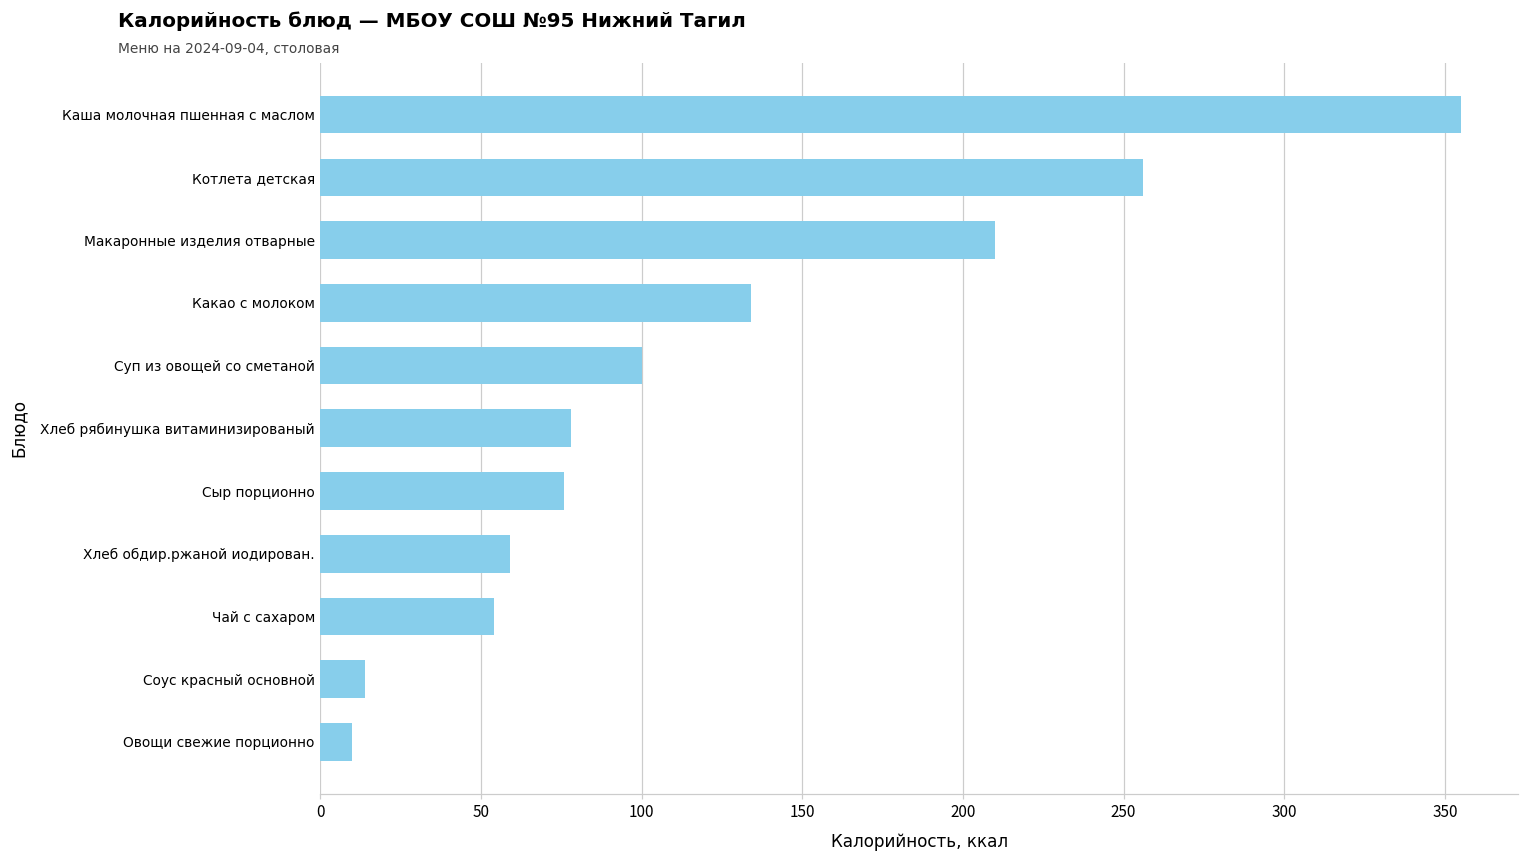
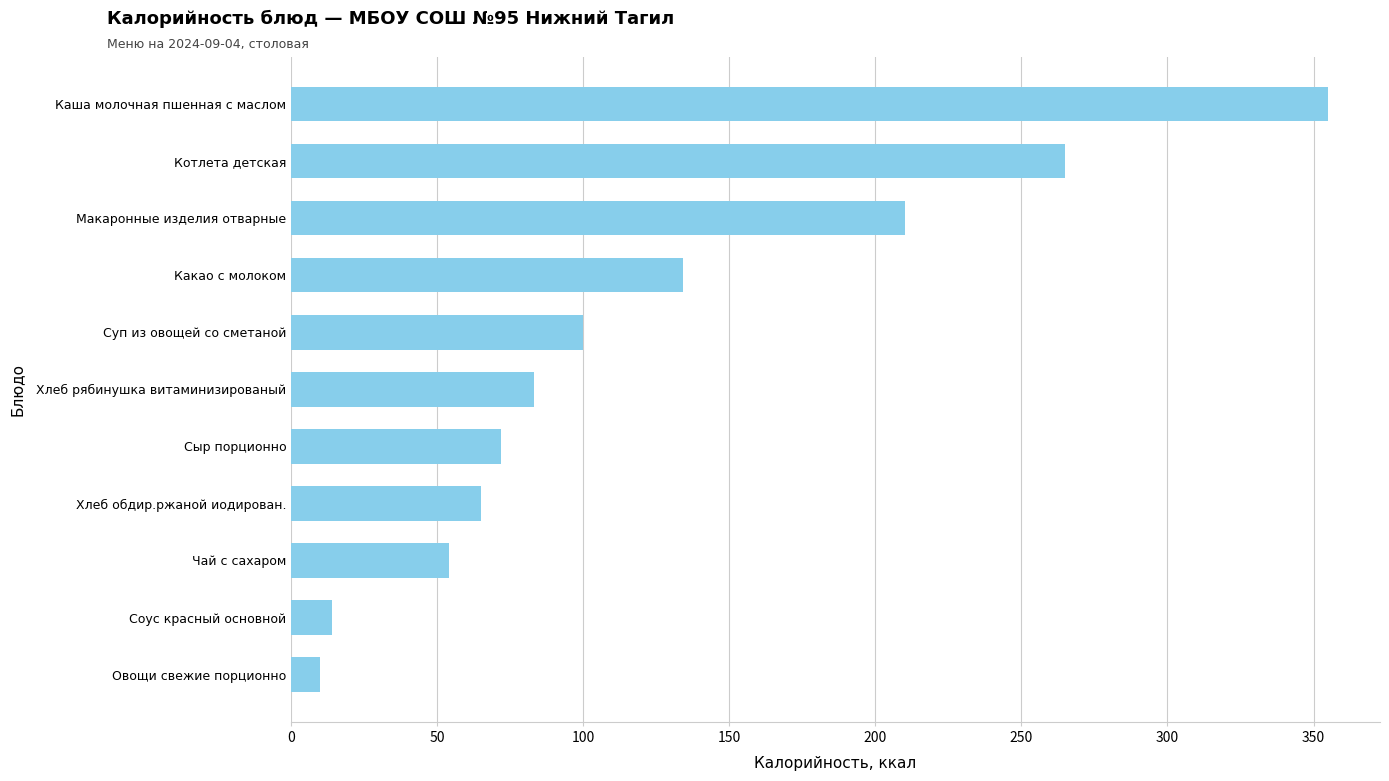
  {
    "Каша молочная пшенная с маслом": 355,
-   "Котлета детская": 256,
+   "Котлета детская": 265,
    "Макаронные изделия отварные": 210,
    "Какао с молоком": 134,
    "Суп из овощей со сметаной": 100,
-   "Хлеб рябинушка витаминизированый": 78,
-   "Сыр порционно": 76,
-   "Хлеб обдир.ржаной иодирован.": 59,
+   "Хлеб рябинушка витаминизированый": 83,
+   "Сыр порционно": 72,
+   "Хлеб обдир.ржаной иодирован.": 65,
    "Чай с сахаром": 54,
    "Соус красный основной": 14,
    "Овощи свежие порционно": 10
  }
